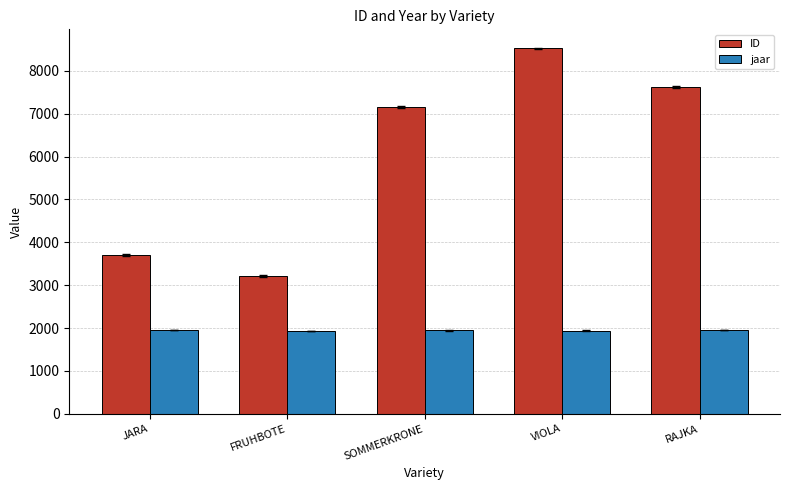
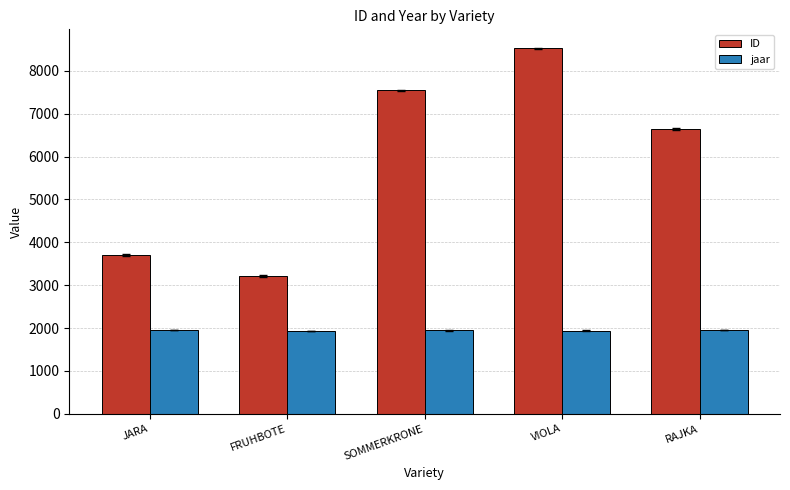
  {
    "ID": {
      "JARA": 3700,
      "FRUHBOTE": 3200,
-     "SOMMERKRONE": 7200,
+     "SOMMERKRONE": 7500,
      "VIOLA": 8500,
-     "RAJKA": 7600
+     "RAJKA": 6600
    }
  }
